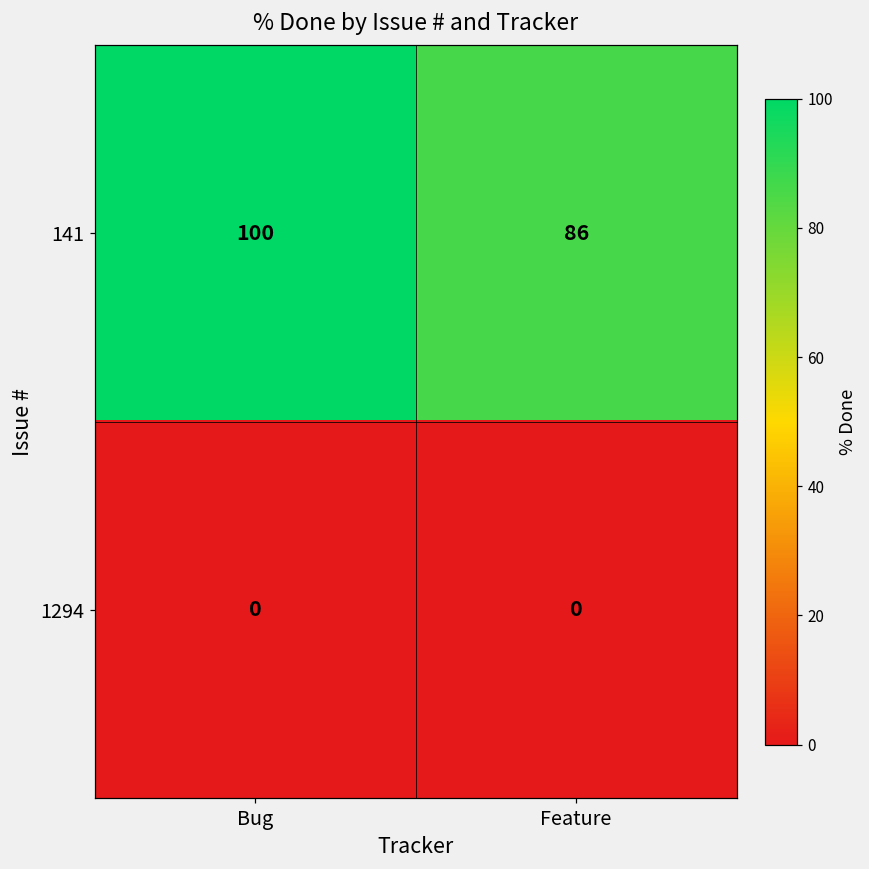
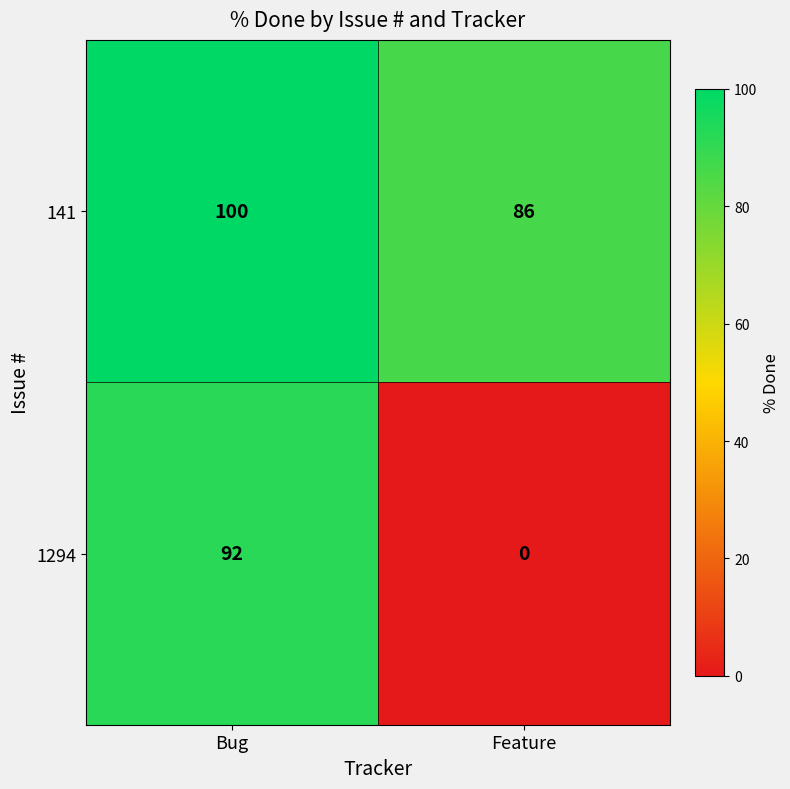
  {
    "141": {
      "Bug": 100,
      "Feature": 86
    },
    "1294": {
-     "Bug": 0,
+     "Bug": 92,
      "Feature": 0
    }
  }
